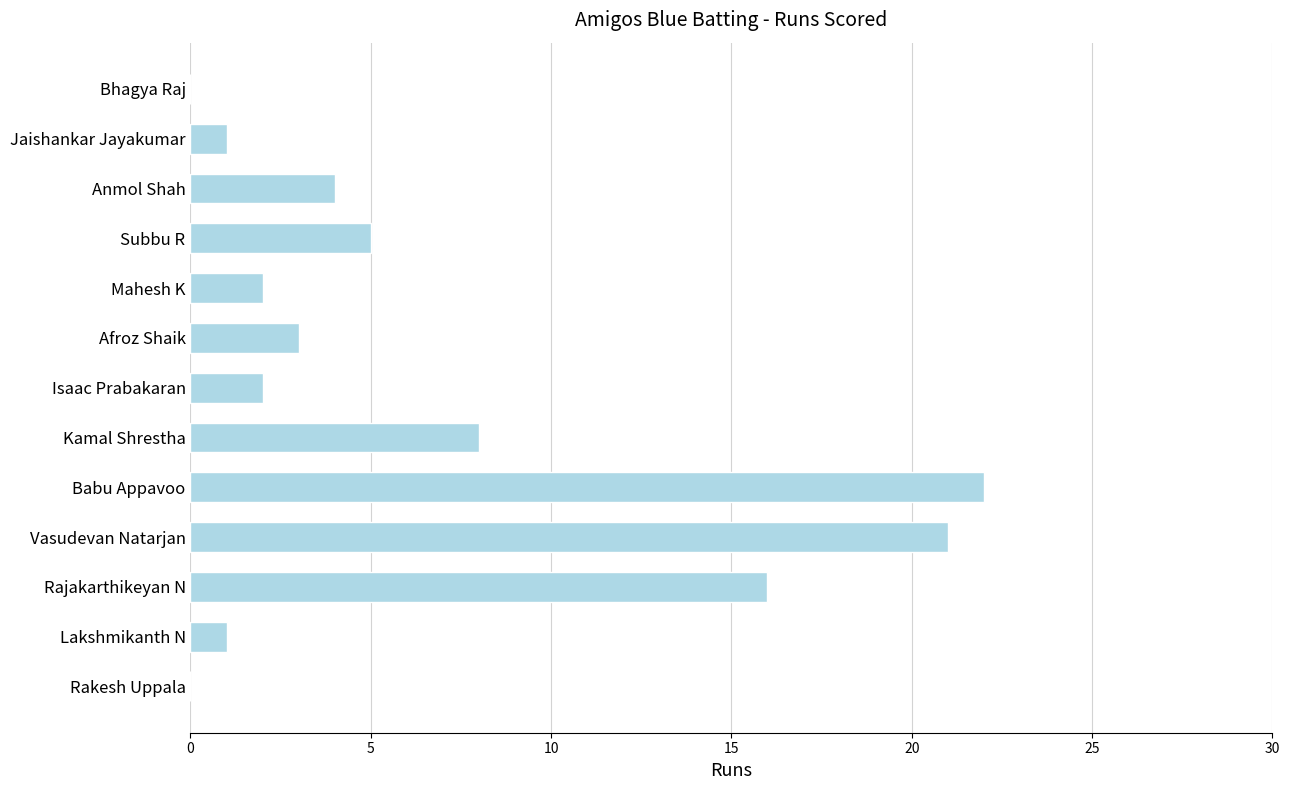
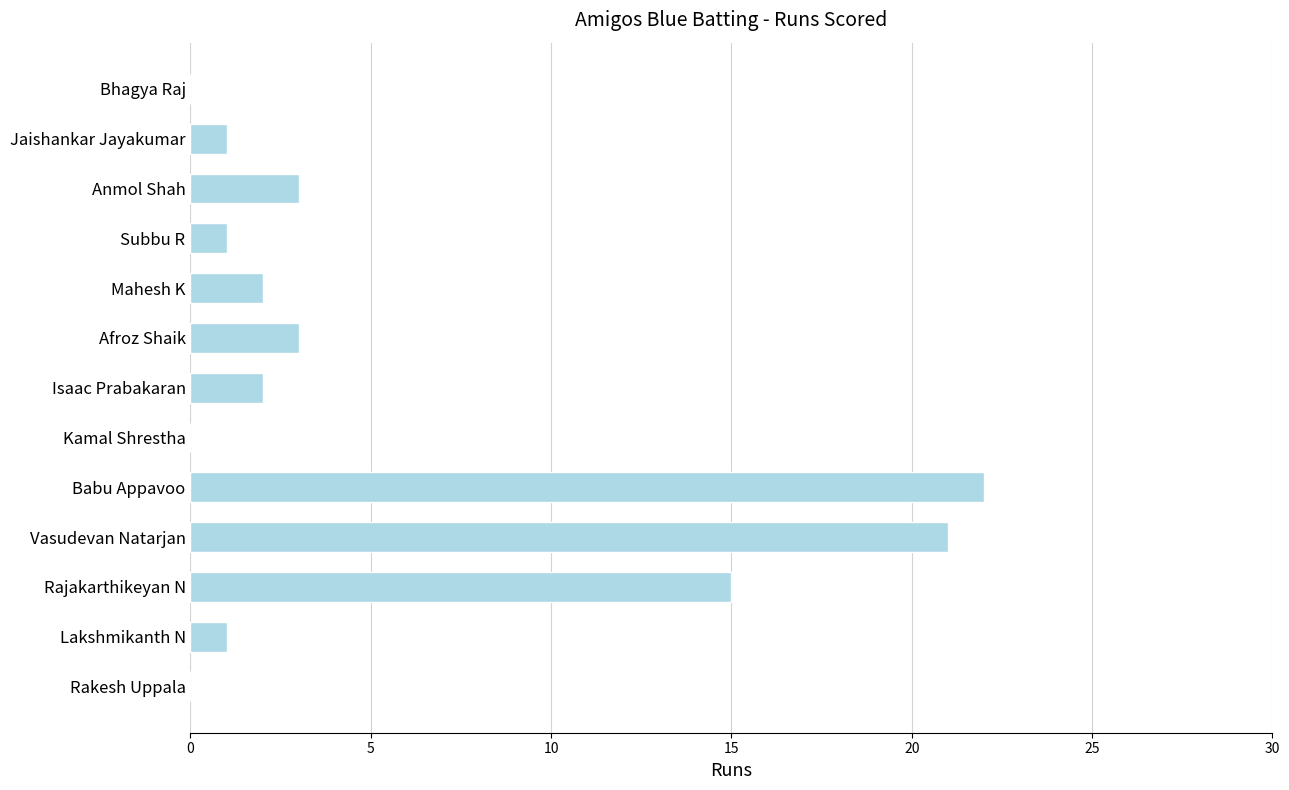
  {
    "Bhagya Raj": 0,
    "Jaishankar Jayakumar": 1,
-   "Anmol Shah": 4,
-   "Subbu R": 5,
+   "Anmol Shah": 3,
+   "Subbu R": 1,
    "Mahesh K": 2,
    "Afroz Shaik": 3,
    "Isaac Prabakaran": 2,
-   "Kamal Shrestha": 8,
+   "Kamal Shrestha": 0,
    "Babu Appavoo": 22,
    "Vasudevan Natarjan": 21,
-   "Rajakarthikeyan N": 16,
+   "Rajakarthikeyan N": 15,
    "Lakshmikanth N": 1,
    "Rakesh Uppala": 0
  }
